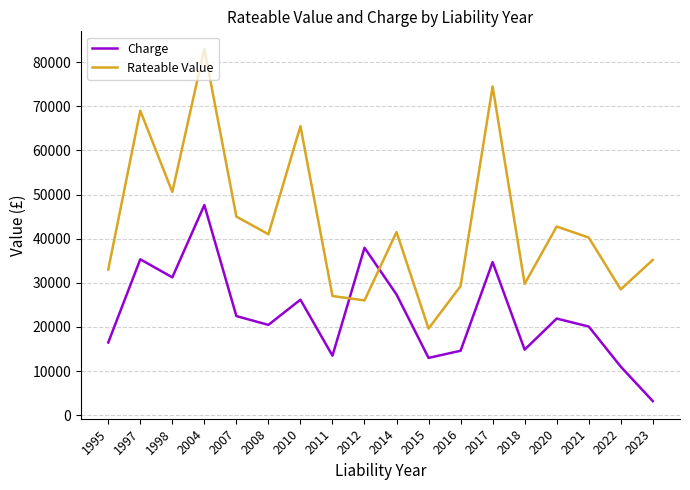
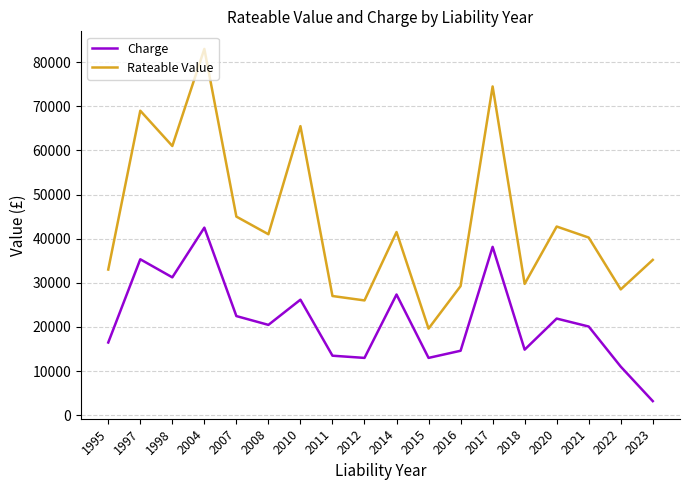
  {
    "Charge": {
      "1995": 16000,
      "1997": 35000,
      "1998": 31000,
-     "2004": 48000,
+     "2004": 42000,
      "2007": 22000,
      "2008": 20000,
      "2010": 26000,
      "2011": 13000,
-     "2012": 38000,
+     "2012": 13000,
      "2014": 27000,
      "2015": 13000,
      "2016": 15000,
-     "2017": 35000,
+     "2017": 38000,
      "2018": 15000,
      "2020": 22000,
      "2021": 20000,
      "2022": 11000,
      "2023": 3000
    },
    "Rateable Value": {
      "1995": 33000,
      "1997": 69000,
-     "1998": 51000,
+     "1998": 61000,
      "2007": 45000,
      "2008": 41000,
      "2010": 66000,
      "2011": 27000,
      "2012": 26000,
      "2014": 42000,
      "2015": 20000,
      "2016": 29000,
      "2017": 75000,
      "2018": 30000,
      "2020": 43000,
      "2021": 40000,
      "2022": 29000,
      "2023": 35000
    }
  }
